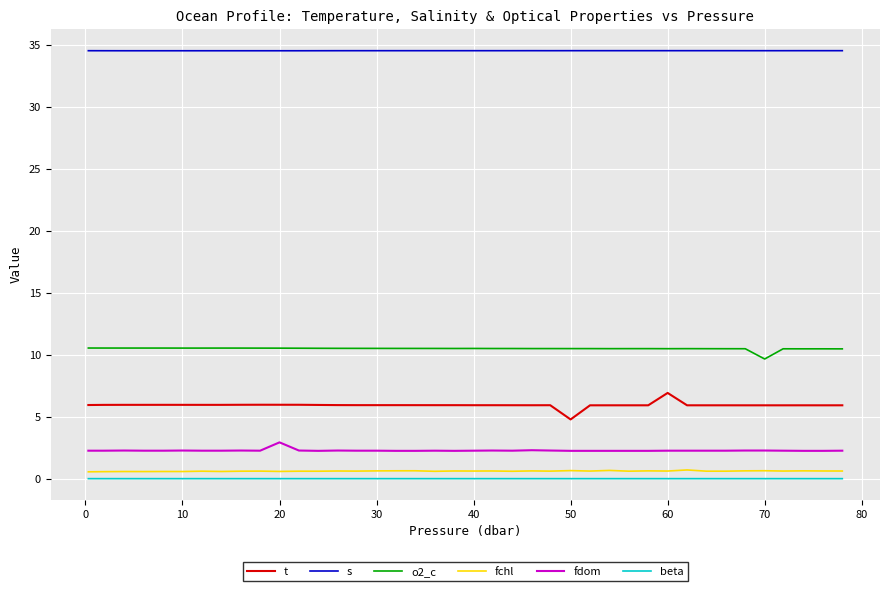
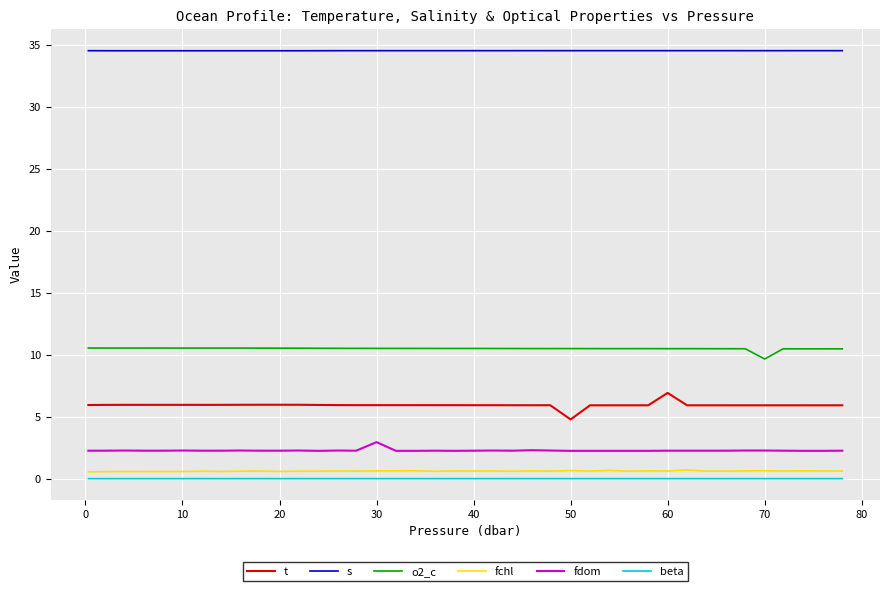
  {
    "t": {
      "10": 6.0,
      "20": 6.0,
      "30": 5.9,
      "40": 5.9,
      "50": 4.8,
      "60": 6.9,
      "70": 5.9
    },
    "s": {
      "10": 34.5,
      "20": 34.5,
      "30": 34.5,
      "40": 34.5,
      "50": 34.5,
      "60": 34.5,
      "70": 34.5
    },
    "o2_c": {
      "10": 10.5,
      "20": 10.5,
      "30": 10.5,
      "40": 10.5,
      "50": 10.5,
      "60": 10.5,
      "70": 9.7
    },
    "fchl": {
      "10": 0.6,
      "20": 0.6,
      "30": 0.6,
      "40": 0.6,
      "50": 0.6,
      "60": 0.6,
      "70": 0.6
    },
    "fdom": {
      "10": 2.3,
-     "20": 2.9,
-     "30": 2.3,
+     "20": 2.3,
+     "30": 2.9,
      "40": 2.3,
      "50": 2.2,
      "60": 2.3,
      "70": 2.3
    },
    "beta": {
      "10": 0.0,
      "20": 0.0,
      "30": 0.0,
      "40": 0.0,
      "50": 0.0,
      "60": 0.0,
      "70": 0.0
    }
  }
